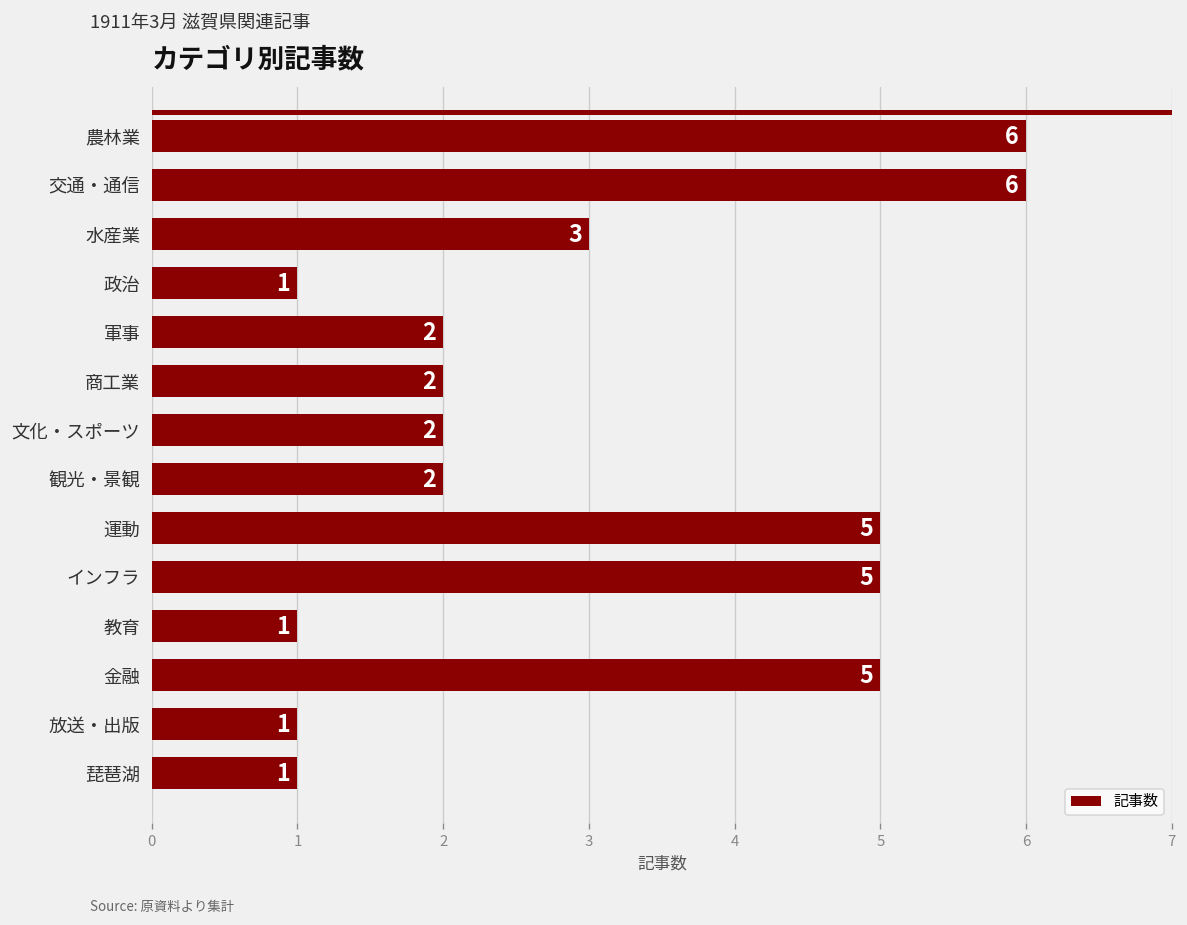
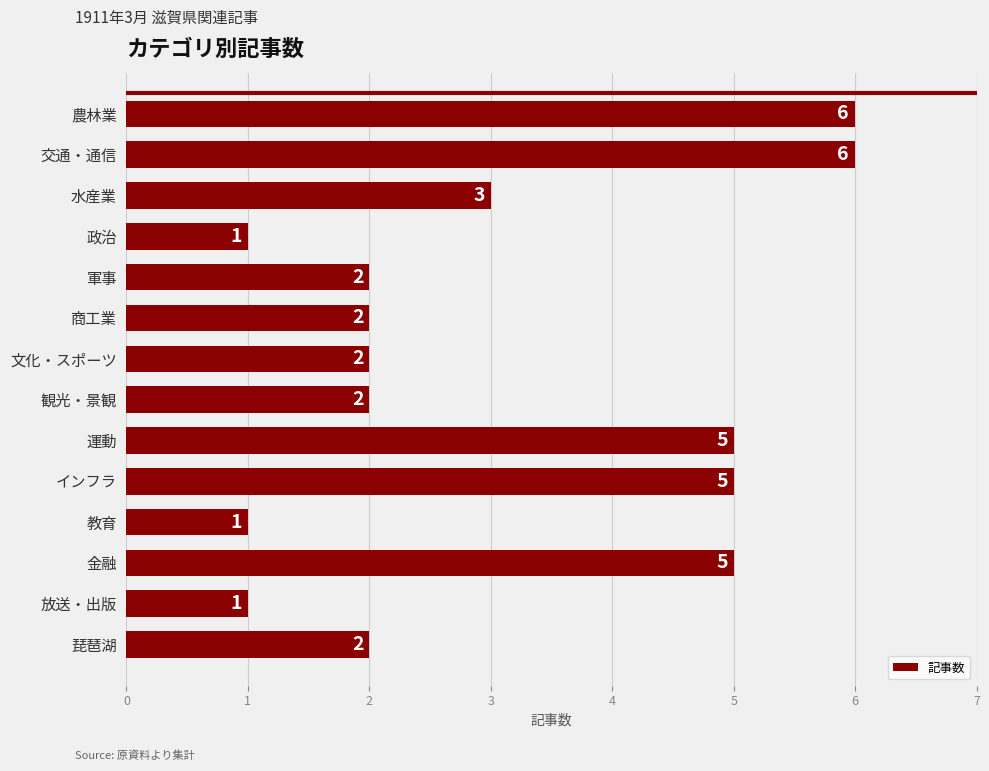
  {
    "農林業": 6,
    "交通・通信": 6,
    "水産業": 3,
    "政治": 1,
    "軍事": 2,
    "商工業": 2,
    "文化・スポーツ": 2,
    "観光・景観": 2,
    "運動": 5,
    "インフラ": 5,
    "教育": 1,
    "金融": 5,
    "放送・出版": 1,
-   "琵琶湖": 1
+   "琵琶湖": 2
  }
